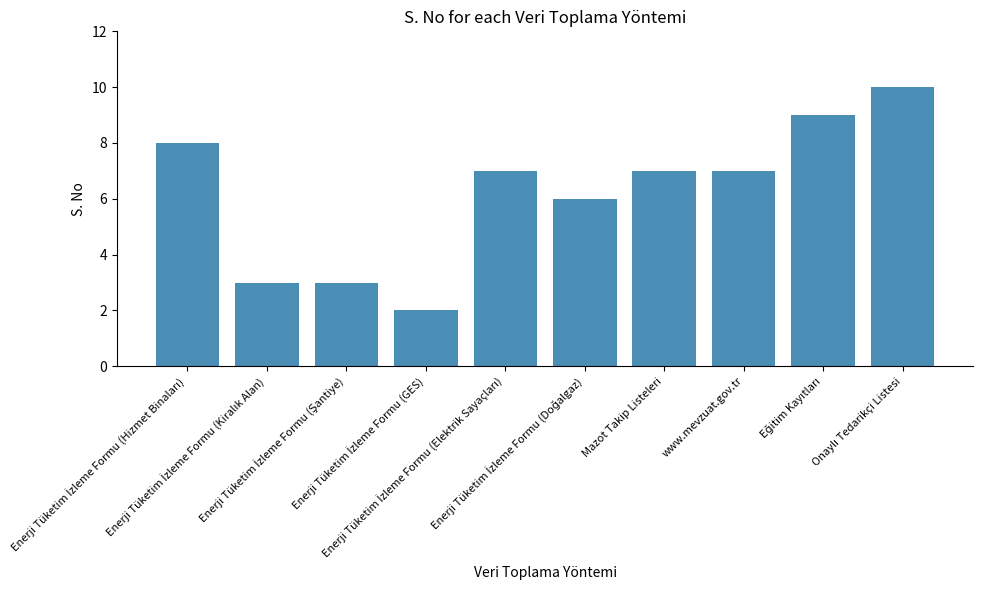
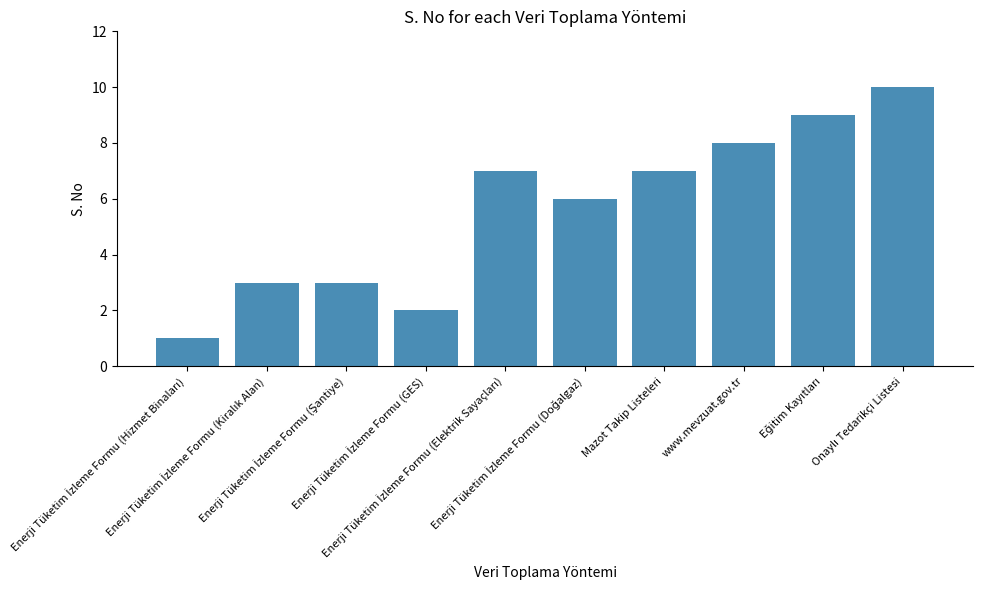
  {
-   "Enerji Tüketim İzleme Formu (Hizmet Binaları)": 8,
+   "Enerji Tüketim İzleme Formu (Hizmet Binaları)": 1,
    "Enerji Tüketim İzleme Formu (Kiralık Alan)": 3,
    "Enerji Tüketim İzleme Formu (Şantiye)": 3,
    "Enerji Tüketim İzleme Formu (GES)": 2,
    "Enerji Tüketim İzleme Formu (Elektrik Sayaçları)": 7,
    "Enerji Tüketim İzleme Formu (Doğalgaz)": 6,
    "Mazot Takip Listeleri": 7,
-   "www.mevzuat.gov.tr": 7,
+   "www.mevzuat.gov.tr": 8,
    "Eğitim Kayıtları": 9,
    "Onaylı Tedarikçi Listesi": 10
  }
